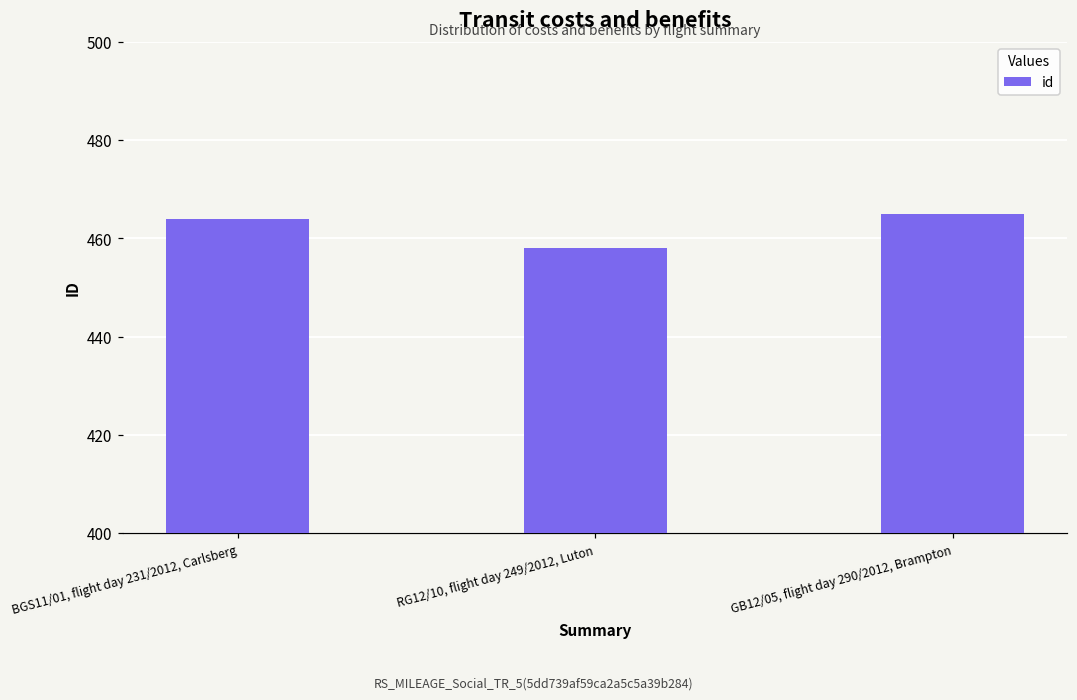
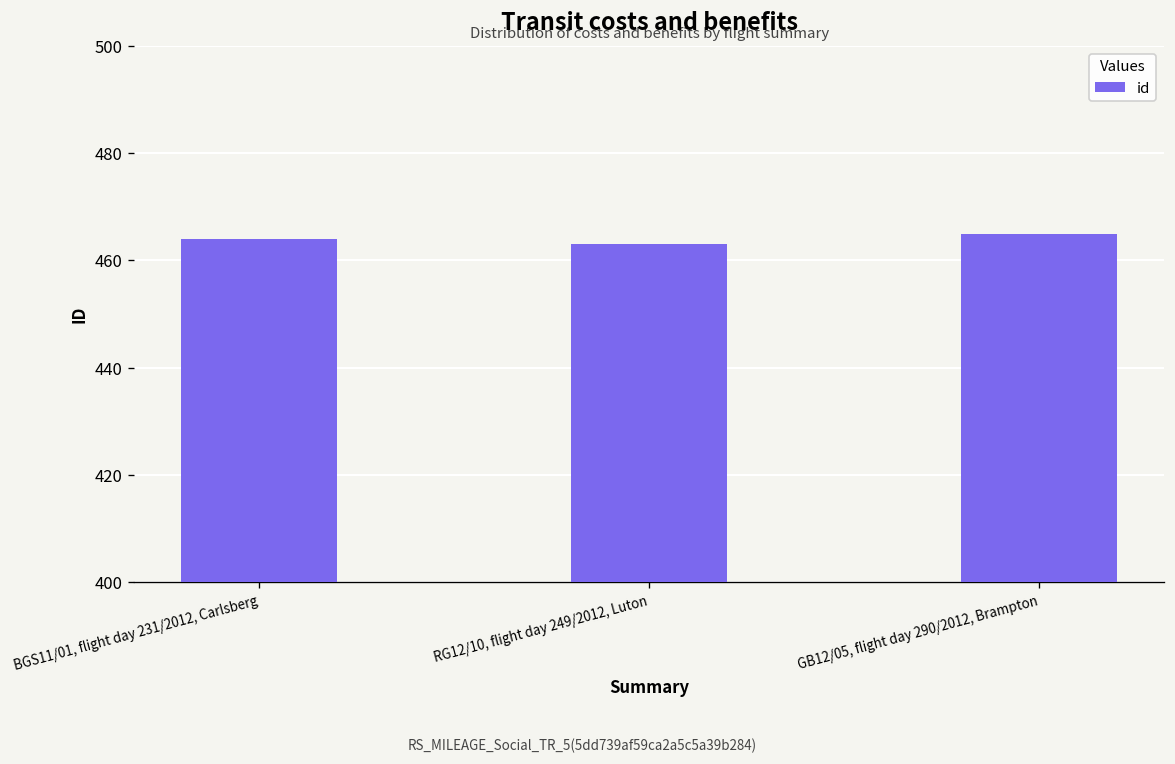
  {
    "BGS11/01, flight day 231/2012, Carlsberg": 464,
-   "RG12/10, flight day 249/2012, Luton": 458,
+   "RG12/10, flight day 249/2012, Luton": 463,
    "GB12/05, flight day 290/2012, Brampton": 465
  }
